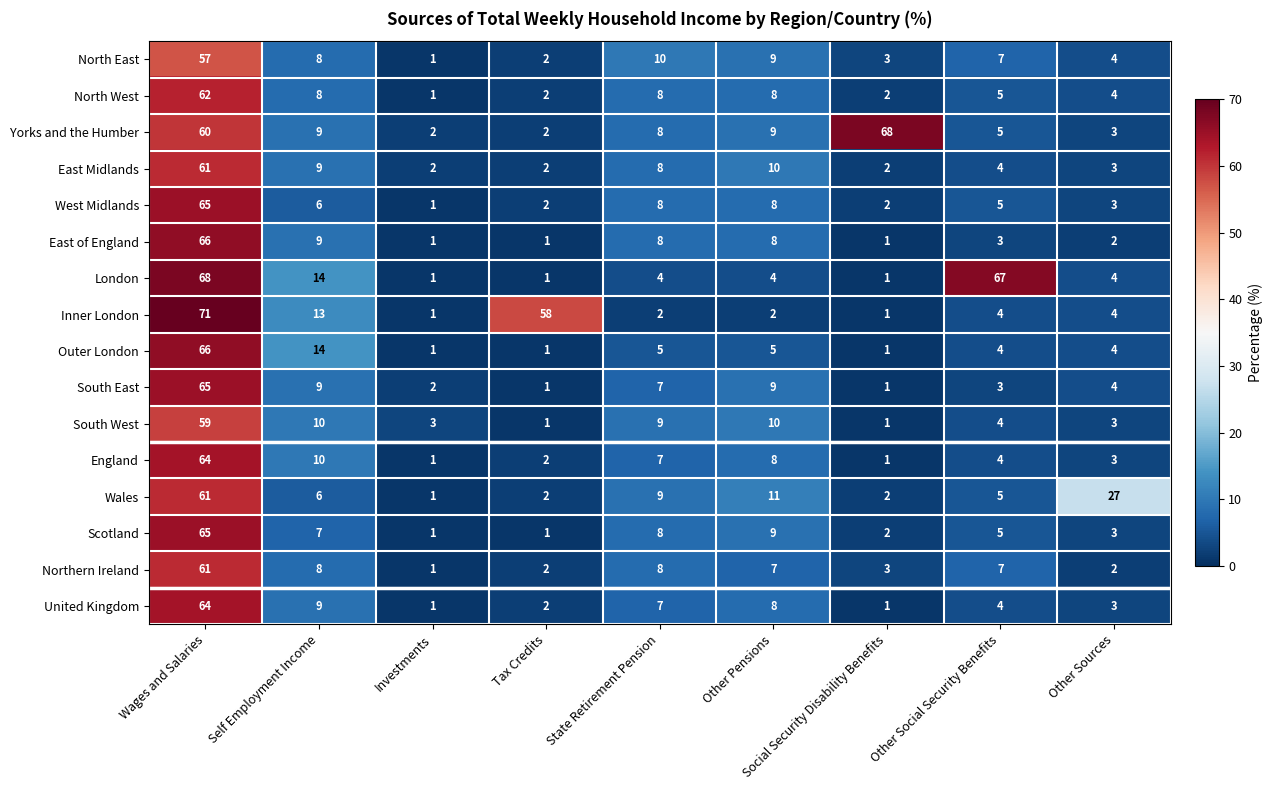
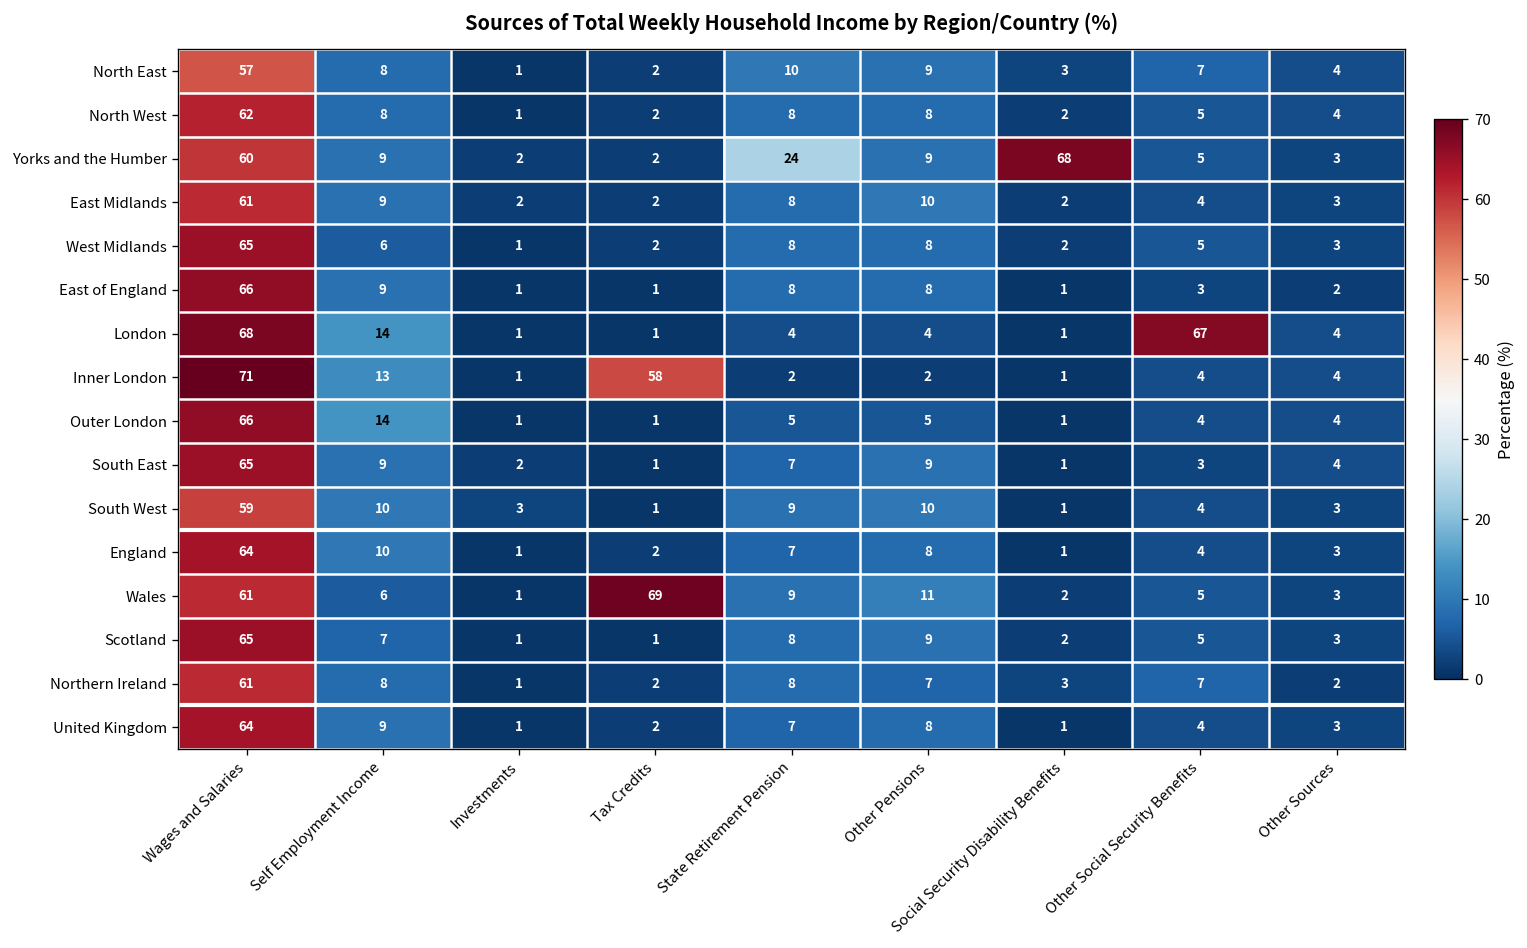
  {
    "North East": {
      "Wages and Salaries": 57,
      "Self Employment Income": 8,
      "Investments": 1,
      "Tax Credits": 2,
      "State Retirement Pension": 10,
      "Other Pensions": 9,
      "Social Security Disability Benefits": 3,
      "Other Social Security Benefits": 7,
      "Other Sources": 4
    },
    "North West": {
      "Wages and Salaries": 62,
      "Self Employment Income": 8,
      "Investments": 1,
      "Tax Credits": 2,
      "State Retirement Pension": 8,
      "Other Pensions": 8,
      "Social Security Disability Benefits": 2,
      "Other Social Security Benefits": 5,
      "Other Sources": 4
    },
    "Yorks and the Humber": {
      "Wages and Salaries": 60,
      "Self Employment Income": 9,
      "Investments": 2,
      "Tax Credits": 2,
-     "State Retirement Pension": 8,
+     "State Retirement Pension": 24,
      "Other Pensions": 9,
      "Social Security Disability Benefits": 68,
      "Other Social Security Benefits": 5,
      "Other Sources": 3
    },
    "East Midlands": {
      "Wages and Salaries": 61,
      "Self Employment Income": 9,
      "Investments": 2,
      "Tax Credits": 2,
      "State Retirement Pension": 8,
      "Other Pensions": 10,
      "Social Security Disability Benefits": 2,
      "Other Social Security Benefits": 4,
      "Other Sources": 3
    },
    "West Midlands": {
      "Wages and Salaries": 65,
      "Self Employment Income": 6,
      "Investments": 1,
      "Tax Credits": 2,
      "State Retirement Pension": 8,
      "Other Pensions": 8,
      "Social Security Disability Benefits": 2,
      "Other Social Security Benefits": 5,
      "Other Sources": 3
    },
    "East of England": {
      "Wages and Salaries": 66,
      "Self Employment Income": 9,
      "Investments": 1,
      "Tax Credits": 1,
      "State Retirement Pension": 8,
      "Other Pensions": 8,
      "Social Security Disability Benefits": 1,
      "Other Social Security Benefits": 3,
      "Other Sources": 2
    },
    "London": {
      "Wages and Salaries": 68,
      "Self Employment Income": 14,
      "Investments": 1,
      "Tax Credits": 1,
      "State Retirement Pension": 4,
      "Other Pensions": 4,
      "Social Security Disability Benefits": 1,
      "Other Social Security Benefits": 67,
      "Other Sources": 4
    },
    "Inner London": {
      "Wages and Salaries": 71,
      "Self Employment Income": 13,
      "Investments": 1,
      "Tax Credits": 58,
      "State Retirement Pension": 2,
      "Other Pensions": 2,
      "Social Security Disability Benefits": 1,
      "Other Social Security Benefits": 4,
      "Other Sources": 4
    },
    "Outer London": {
      "Wages and Salaries": 66,
      "Self Employment Income": 14,
      "Investments": 1,
      "Tax Credits": 1,
      "State Retirement Pension": 5,
      "Other Pensions": 5,
      "Social Security Disability Benefits": 1,
      "Other Social Security Benefits": 4,
      "Other Sources": 4
    },
    "South East": {
      "Wages and Salaries": 65,
      "Self Employment Income": 9,
      "Investments": 2,
      "Tax Credits": 1,
      "State Retirement Pension": 7,
      "Other Pensions": 9,
      "Social Security Disability Benefits": 1,
      "Other Social Security Benefits": 3,
      "Other Sources": 4
    },
    "South West": {
      "Wages and Salaries": 59,
      "Self Employment Income": 10,
      "Investments": 3,
      "Tax Credits": 1,
      "State Retirement Pension": 9,
      "Other Pensions": 10,
      "Social Security Disability Benefits": 1,
      "Other Social Security Benefits": 4,
      "Other Sources": 3
    },
    "England": {
      "Wages and Salaries": 64,
      "Self Employment Income": 10,
      "Investments": 1,
      "Tax Credits": 2,
      "State Retirement Pension": 7,
      "Other Pensions": 8,
      "Social Security Disability Benefits": 1,
      "Other Social Security Benefits": 4,
      "Other Sources": 3
    },
    "Wales": {
      "Wages and Salaries": 61,
      "Self Employment Income": 6,
      "Investments": 1,
-     "Tax Credits": 2,
+     "Tax Credits": 69,
      "State Retirement Pension": 9,
      "Other Pensions": 11,
      "Social Security Disability Benefits": 2,
      "Other Social Security Benefits": 5,
-     "Other Sources": 27
+     "Other Sources": 3
    },
    "Scotland": {
      "Wages and Salaries": 65,
      "Self Employment Income": 7,
      "Investments": 1,
      "Tax Credits": 1,
      "State Retirement Pension": 8,
      "Other Pensions": 9,
      "Social Security Disability Benefits": 2,
      "Other Social Security Benefits": 5,
      "Other Sources": 3
    },
    "Northern Ireland": {
      "Wages and Salaries": 61,
      "Self Employment Income": 8,
      "Investments": 1,
      "Tax Credits": 2,
      "State Retirement Pension": 8,
      "Other Pensions": 7,
      "Social Security Disability Benefits": 3,
      "Other Social Security Benefits": 7,
      "Other Sources": 2
    },
    "United Kingdom": {
      "Wages and Salaries": 64,
      "Self Employment Income": 9,
      "Investments": 1,
      "Tax Credits": 2,
      "State Retirement Pension": 7,
      "Other Pensions": 8,
      "Social Security Disability Benefits": 1,
      "Other Social Security Benefits": 4,
      "Other Sources": 3
    }
  }
